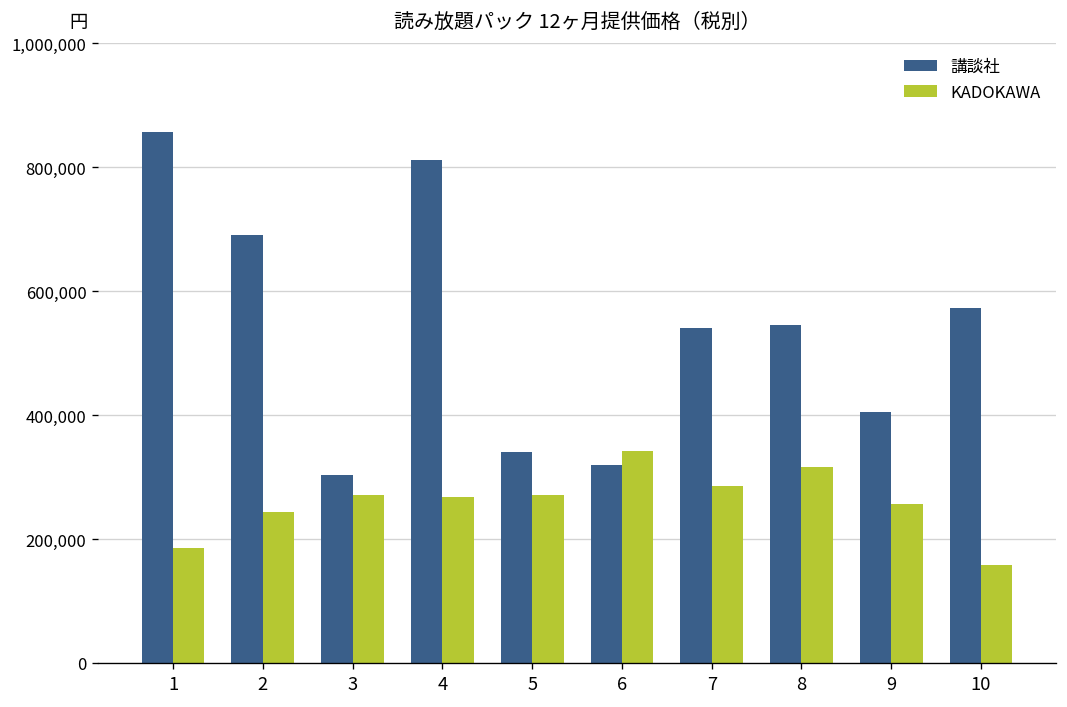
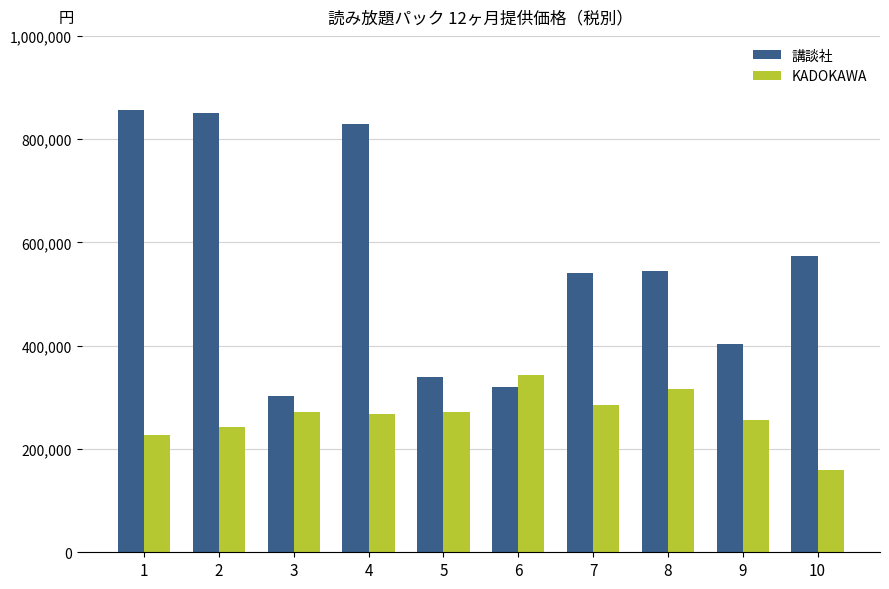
  {
    "講談社": {
      "1": "860,000",
-     "2": "690,000",
+     "2": "850,000",
      "3": "300,000",
-     "4": "810,000",
+     "4": "830,000",
      "5": "340,000",
      "6": "320,000",
      "7": "540,000",
      "8": "550,000",
      "9": "400,000",
      "10": "570,000"
    },
    "KADOKAWA": {
-     "1": "190,000",
+     "1": "230,000",
      "2": "240,000",
      "3": "270,000",
      "4": "270,000",
      "5": "270,000",
      "6": "340,000",
      "7": "290,000",
      "8": "320,000",
      "9": "260,000",
      "10": "160,000"
    }
  }
